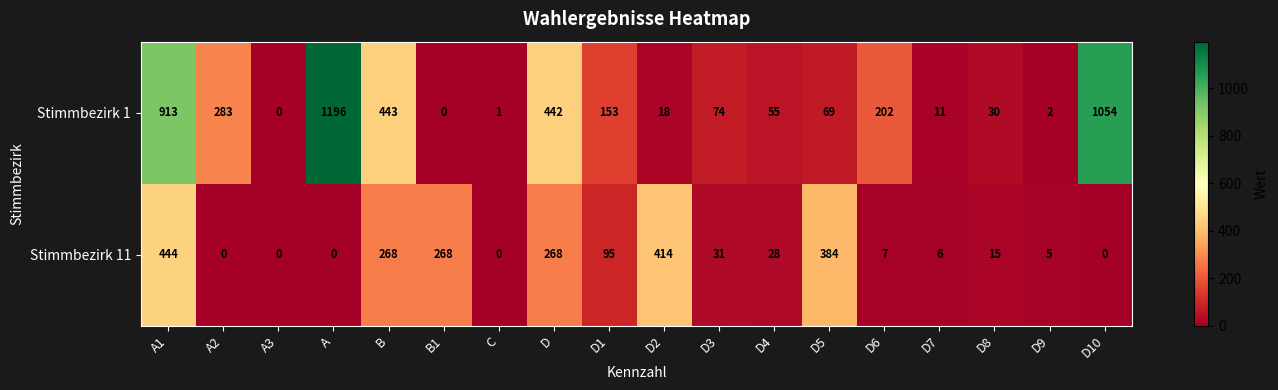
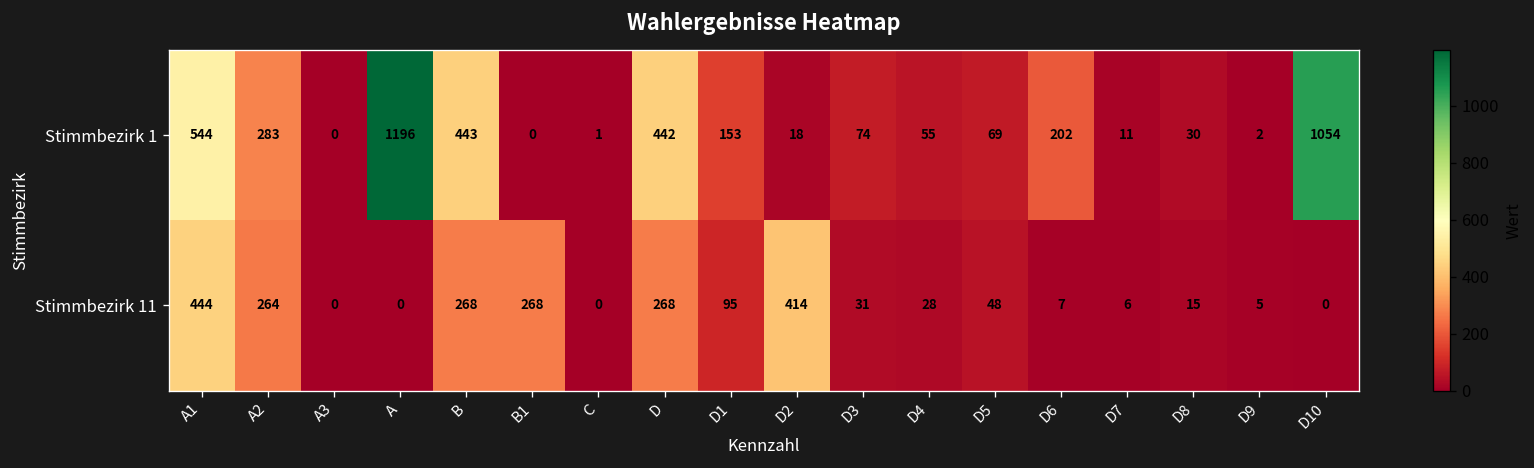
  {
    "Stimmbezirk 1": {
-     "A1": 913,
+     "A1": 544,
      "A2": 283,
      "A3": 0,
      "A": 1196,
      "B": 443,
      "B1": 0,
      "C": 1,
      "D": 442,
      "D1": 153,
      "D2": 18,
      "D3": 74,
      "D4": 55,
      "D5": 69,
      "D6": 202,
      "D7": 11,
      "D8": 30,
      "D9": 2,
      "D10": 1054
    },
    "Stimmbezirk 11": {
      "A1": 444,
-     "A2": 0,
+     "A2": 264,
      "A3": 0,
      "A": 0,
      "B": 268,
      "B1": 268,
      "C": 0,
      "D": 268,
      "D1": 95,
      "D2": 414,
      "D3": 31,
      "D4": 28,
-     "D5": 384,
+     "D5": 48,
      "D6": 7,
      "D7": 6,
      "D8": 15,
      "D9": 5,
      "D10": 0
    }
  }
